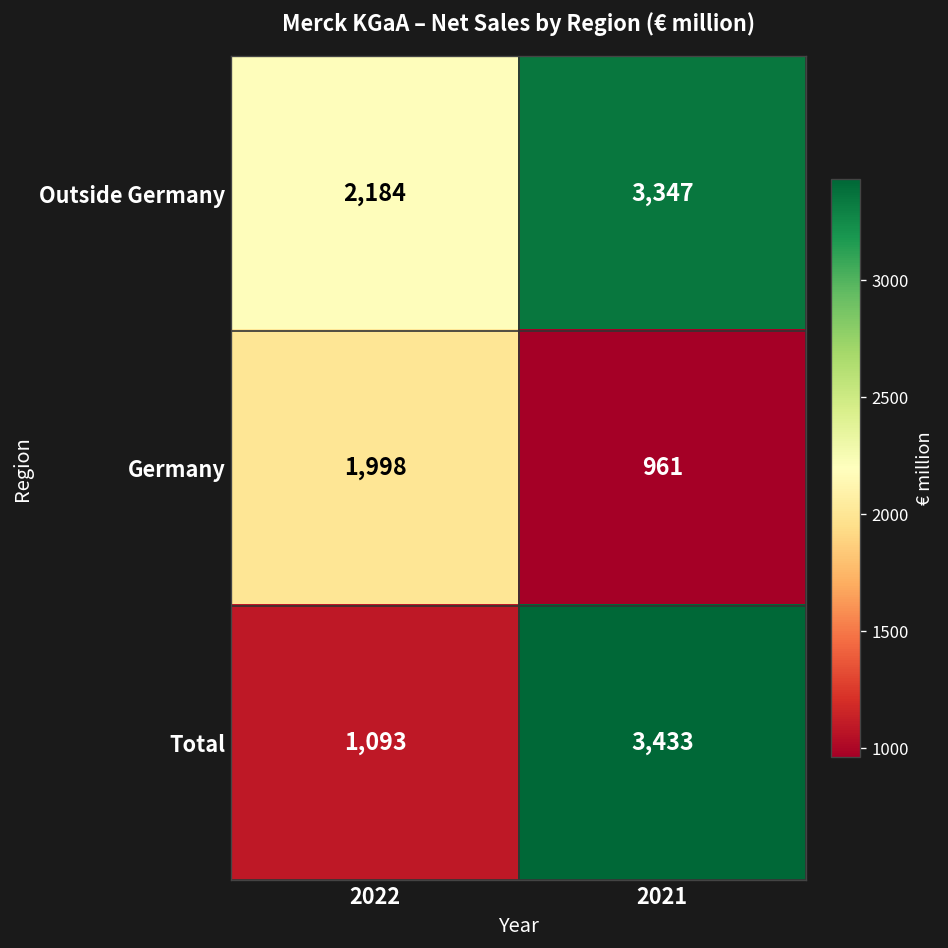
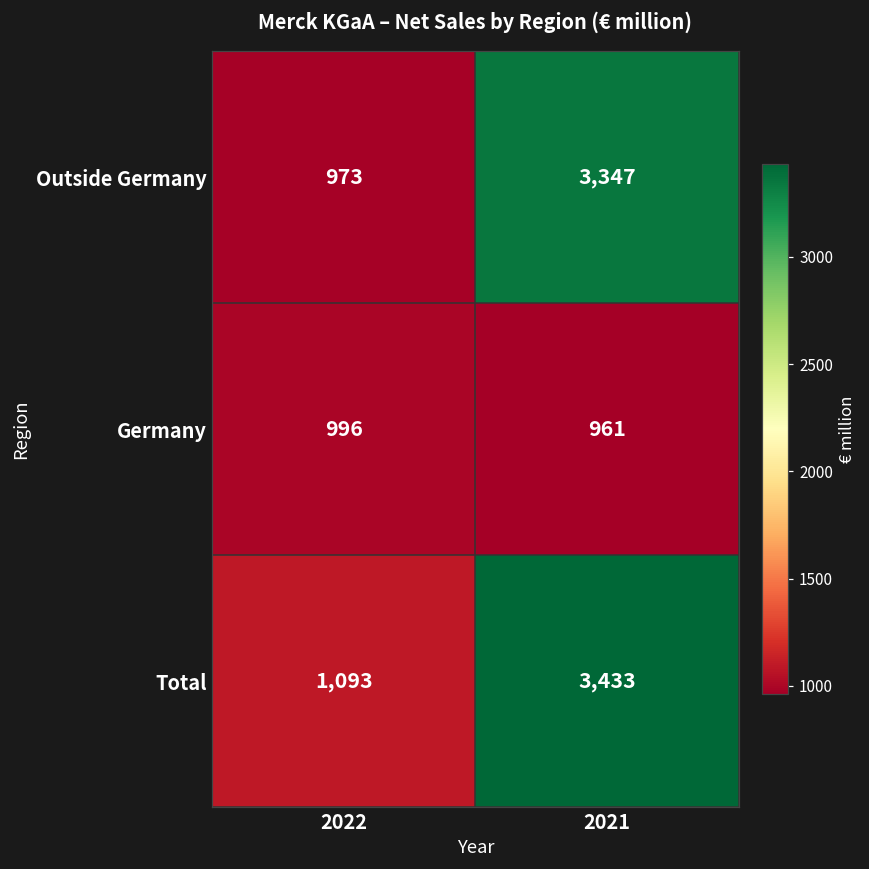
  {
    "Outside Germany": {
-     "2022": "2,184",
+     "2022": "973",
      "2021": "3,347"
    },
    "Germany": {
-     "2022": "1,998",
+     "2022": "996",
      "2021": "961"
    },
    "Total": {
      "2022": "1,093",
      "2021": "3,433"
    }
  }
